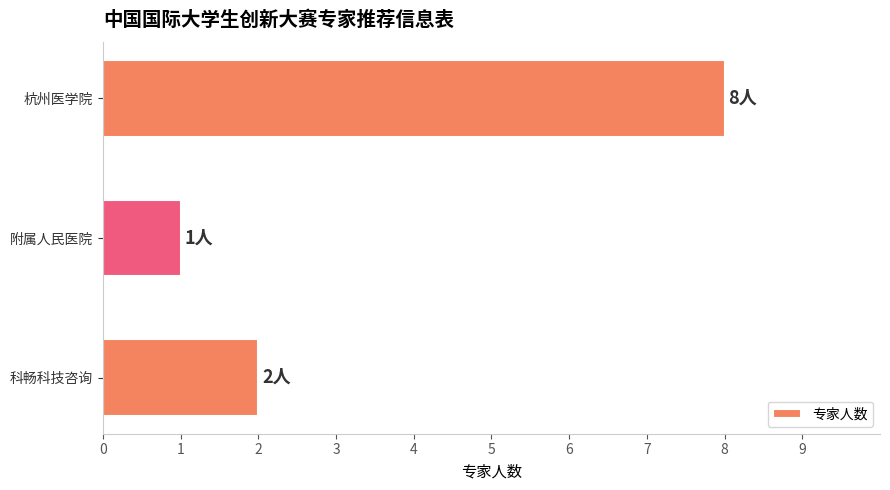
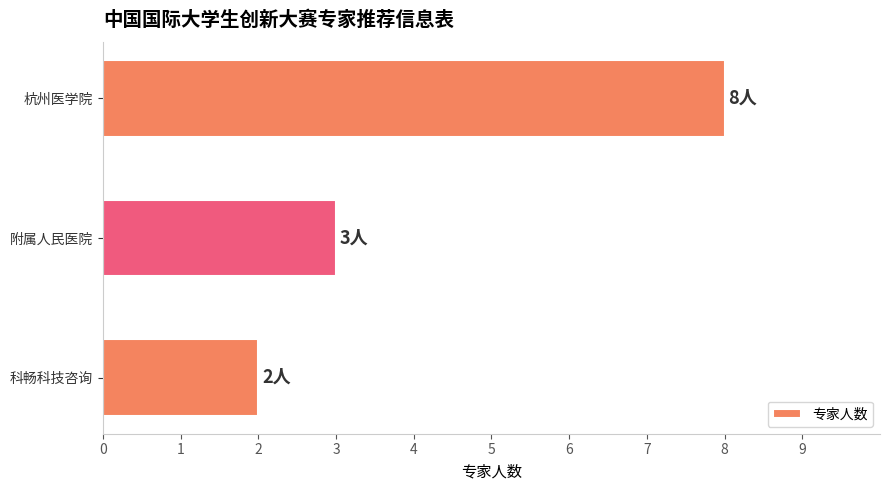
  {
    "杭州医学院": "8人",
-   "附属人民医院": "1人",
+   "附属人民医院": "3人",
    "科畅科技咨询": "2人"
  }
